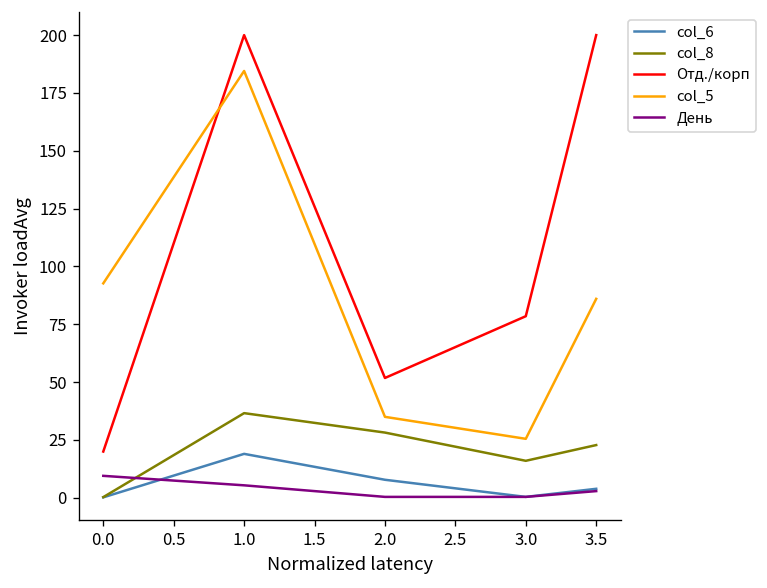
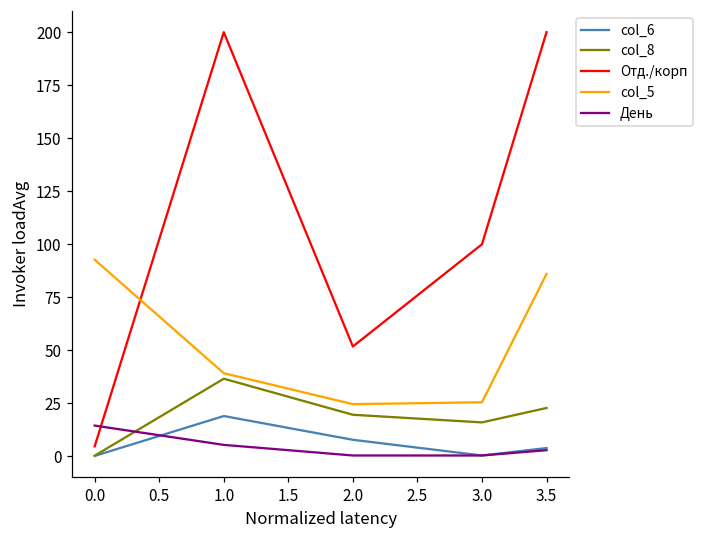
  {
    "col_6": {
      "1.0": 19,
      "2.0": 8
    },
    "col_8": {
      "1.0": 37,
-     "2.0": 28,
+     "2.0": 20,
      "3.0": 16,
      "3.5": 23
    },
    "Отд./корп": {
-     "0.0": 20,
+     "0.0": 5,
      "1.0": 200,
      "2.0": 52,
-     "3.0": 79,
+     "3.0": 100,
      "3.5": 200
    },
    "col_5": {
      "0.0": 93,
-     "1.0": 185,
-     "2.0": 35,
+     "1.0": 39,
+     "2.0": 25,
      "3.0": 26,
      "3.5": 86
    },
    "День": {
-     "0.0": 10,
+     "0.0": 15,
      "1.0": 5,
      "2.0": 0
    }
  }
